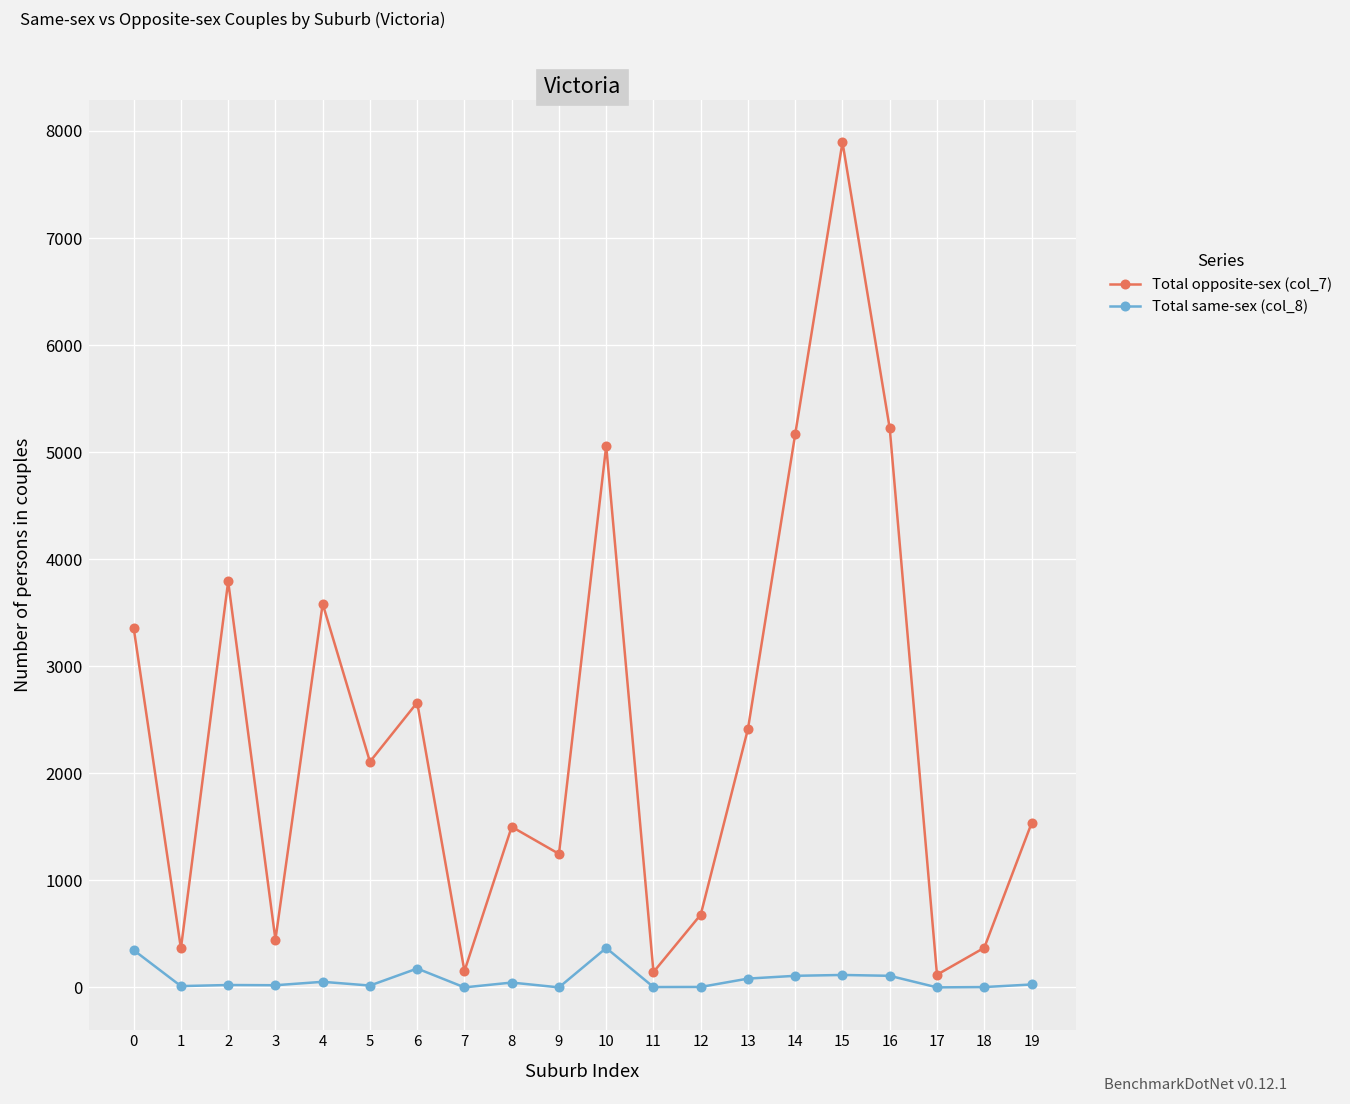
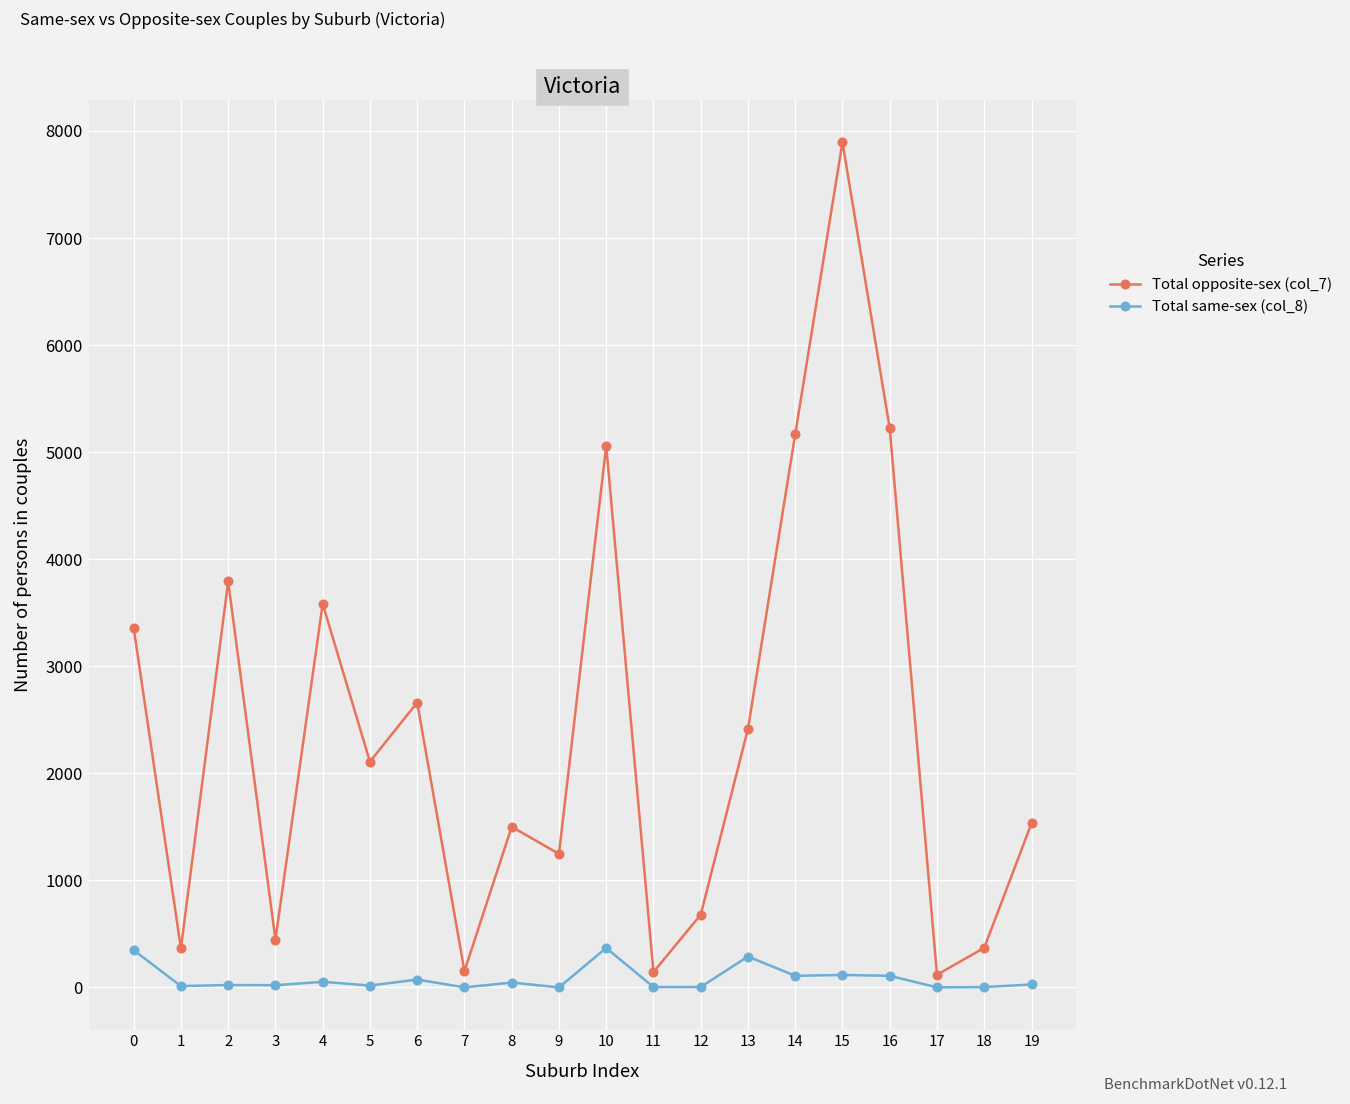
  {
    "Total opposite-sex (col_7)": {
      "0": 3400,
      "1": 400,
      "2": 3800,
      "3": 400,
      "4": 3600,
      "5": 2100,
      "6": 2700,
      "7": 200,
      "8": 1500,
      "9": 1200,
      "10": 5100,
      "11": 100,
      "12": 700,
      "13": 2400,
      "14": 5200,
      "15": 7900,
      "16": 5200,
      "17": 100,
      "18": 400,
      "19": 1500
    },
    "Total same-sex (col_8)": {
      "0": 300,
      "1": 0,
      "2": 0,
      "3": 0,
      "4": 100,
      "5": 0,
-     "6": 200,
+     "6": 100,
      "7": 0,
      "8": 0,
      "9": 0,
      "10": 400,
      "11": 0,
      "12": 0,
-     "13": 100,
+     "13": 300,
      "14": 100,
      "15": 100,
      "16": 100,
      "17": 0,
      "18": 0,
      "19": 0
    }
  }
